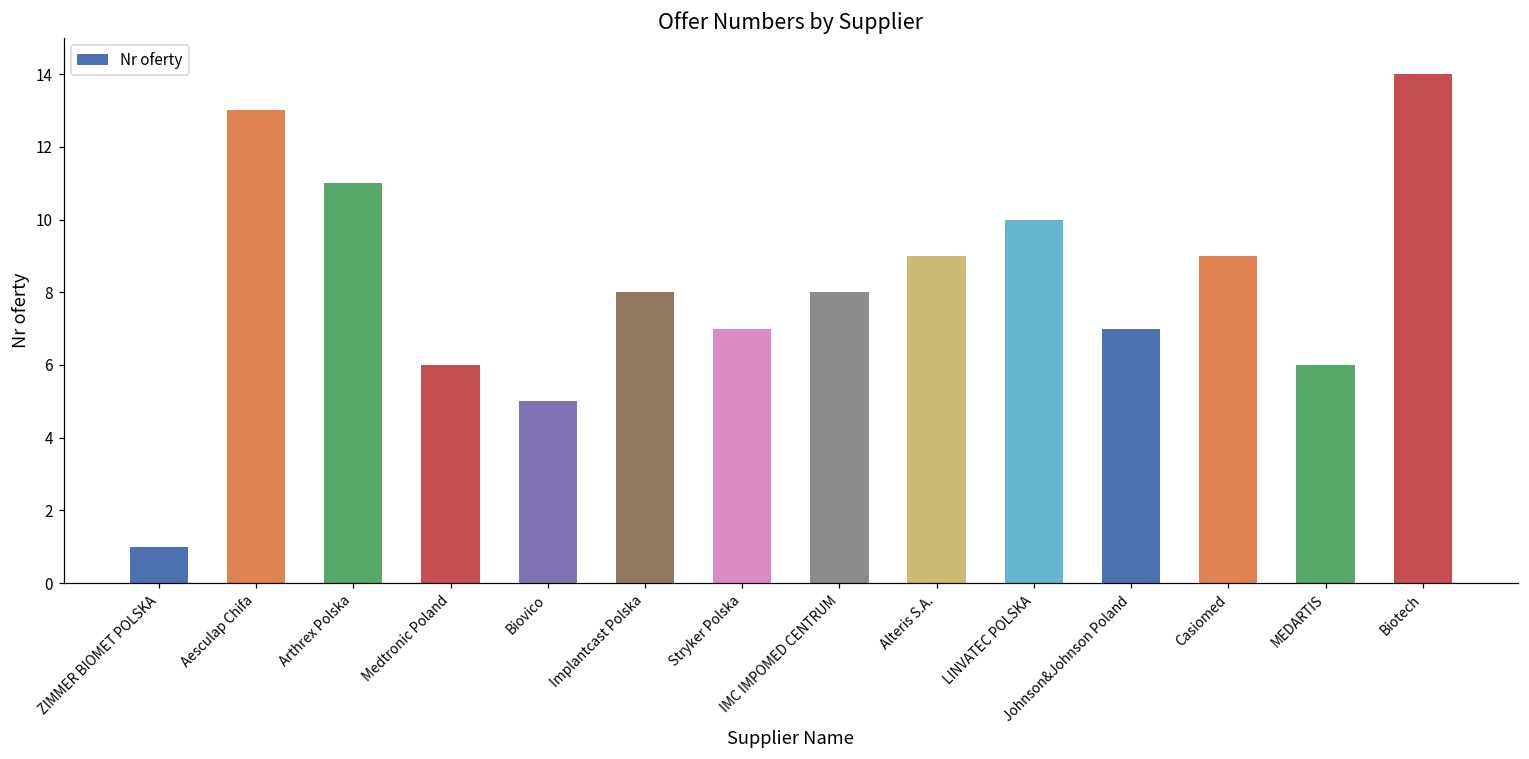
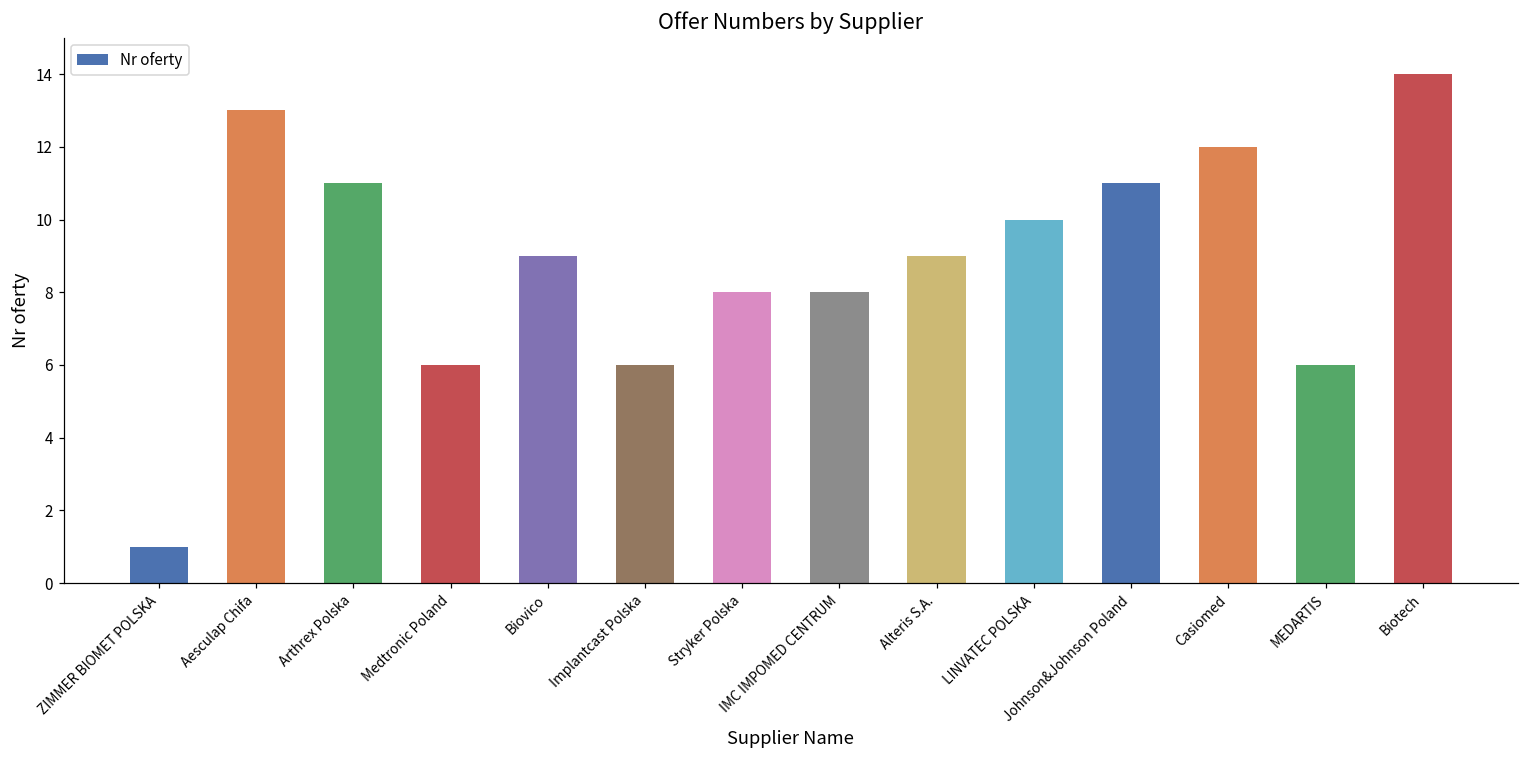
  {
    "ZIMMER BIOMET POLSKA": 1,
    "Aesculap Chifa": 13,
    "Arthrex Polska": 11,
    "Medtronic Poland": 6,
-   "Biovico": 5,
-   "Implantcast Polska": 8,
-   "Stryker Polska": 7,
+   "Biovico": 9,
+   "Implantcast Polska": 6,
+   "Stryker Polska": 8,
    "IMC IMPOMED CENTRUM": 8,
    "Alteris S.A.": 9,
    "LINVATEC POLSKA": 10,
-   "Johnson&Johnson Poland": 7,
-   "Casiomed": 9,
+   "Johnson&Johnson Poland": 11,
+   "Casiomed": 12,
    "MEDARTIS": 6,
    "Biotech": 14
  }
